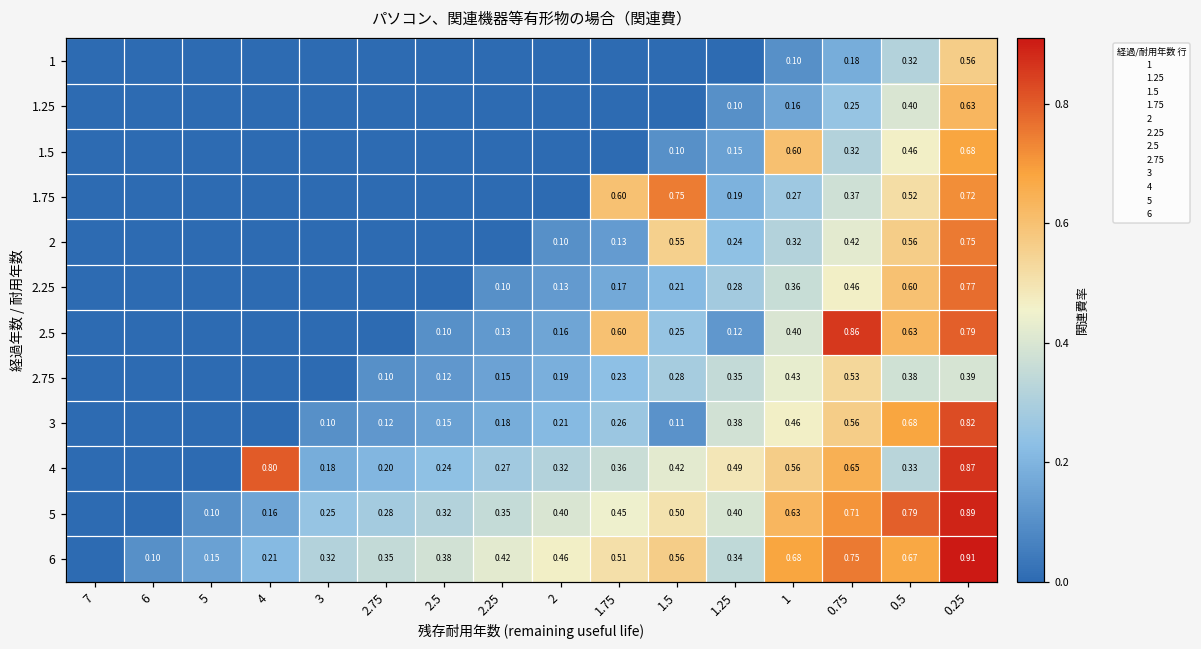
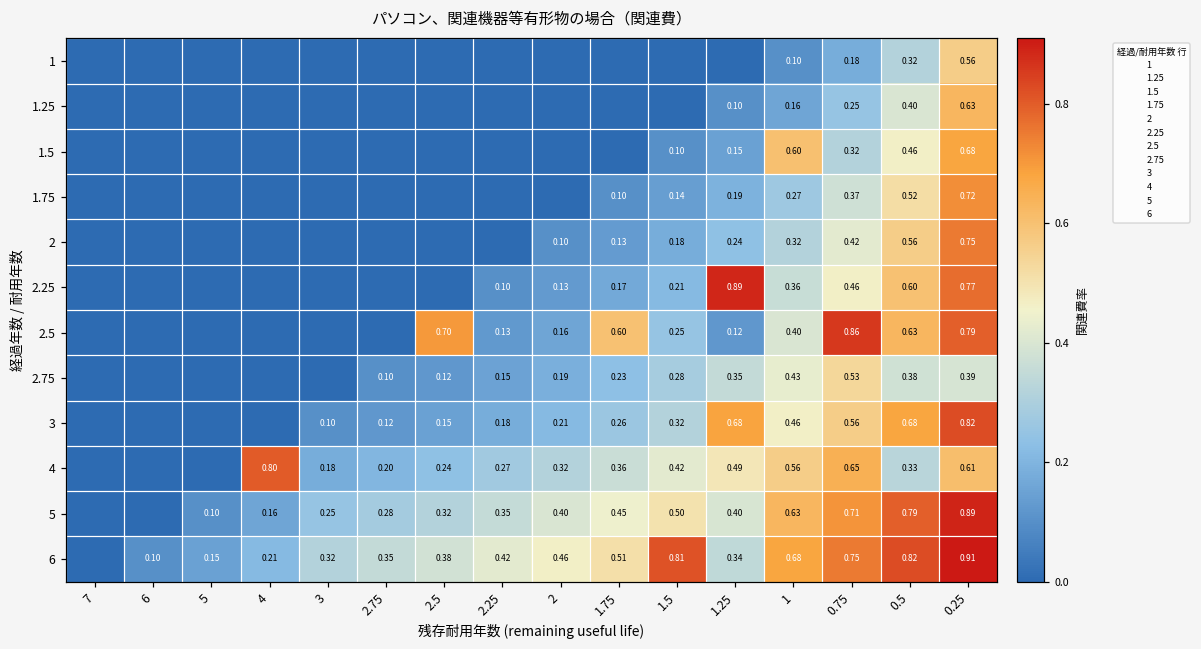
  {
    "1": {
      "1": 0.10,
      "0.75": 0.18,
      "0.5": 0.32,
      "0.25": 0.56
    },
    "1.25": {
      "1.25": 0.10,
      "1": 0.16,
      "0.75": 0.25,
      "0.5": 0.40,
      "0.25": 0.63
    },
    "1.5": {
      "1.5": 0.10,
      "1.25": 0.15,
      "1": 0.60,
      "0.75": 0.32,
      "0.5": 0.46,
      "0.25": 0.68
    },
    "1.75": {
-     "1.75": 0.60,
-     "1.5": 0.75,
+     "1.75": 0.10,
+     "1.5": 0.14,
      "1.25": 0.19,
      "1": 0.27,
      "0.75": 0.37,
      "0.5": 0.52,
      "0.25": 0.72
    },
    "2": {
      "2": 0.10,
      "1.75": 0.13,
-     "1.5": 0.55,
+     "1.5": 0.18,
      "1.25": 0.24,
      "1": 0.32,
      "0.75": 0.42,
      "0.5": 0.56,
      "0.25": 0.75
    },
    "2.25": {
      "2.25": 0.10,
      "2": 0.13,
      "1.75": 0.17,
      "1.5": 0.21,
-     "1.25": 0.28,
+     "1.25": 0.89,
      "1": 0.36,
      "0.75": 0.46,
      "0.5": 0.60,
      "0.25": 0.77
    },
    "2.5": {
-     "2.5": 0.10,
+     "2.5": 0.70,
      "2.25": 0.13,
      "2": 0.16,
      "1.75": 0.60,
      "1.5": 0.25,
      "1.25": 0.12,
      "1": 0.40,
      "0.75": 0.86,
      "0.5": 0.63,
      "0.25": 0.79
    },
    "2.75": {
      "2.75": 0.10,
      "2.5": 0.12,
      "2.25": 0.15,
      "2": 0.19,
      "1.75": 0.23,
      "1.5": 0.28,
      "1.25": 0.35,
      "1": 0.43,
      "0.75": 0.53,
      "0.5": 0.38,
      "0.25": 0.39
    },
    "3": {
      "3": 0.10,
      "2.75": 0.12,
      "2.5": 0.15,
      "2.25": 0.18,
      "2": 0.21,
      "1.75": 0.26,
-     "1.5": 0.11,
-     "1.25": 0.38,
+     "1.5": 0.32,
+     "1.25": 0.68,
      "1": 0.46,
      "0.75": 0.56,
      "0.5": 0.68,
      "0.25": 0.82
    },
    "4": {
      "4": 0.80,
      "3": 0.18,
      "2.75": 0.20,
      "2.5": 0.24,
      "2.25": 0.27,
      "2": 0.32,
      "1.75": 0.36,
      "1.5": 0.42,
      "1.25": 0.49,
      "1": 0.56,
      "0.75": 0.65,
      "0.5": 0.33,
-     "0.25": 0.87
+     "0.25": 0.61
    },
    "5": {
      "5": 0.10,
      "4": 0.16,
      "3": 0.25,
      "2.75": 0.28,
      "2.5": 0.32,
      "2.25": 0.35,
      "2": 0.40,
      "1.75": 0.45,
      "1.5": 0.50,
      "1.25": 0.40,
      "1": 0.63,
      "0.75": 0.71,
      "0.5": 0.79,
      "0.25": 0.89
    },
    "6": {
      "6": 0.10,
      "5": 0.15,
      "4": 0.21,
      "3": 0.32,
      "2.75": 0.35,
      "2.5": 0.38,
      "2.25": 0.42,
      "2": 0.46,
      "1.75": 0.51,
-     "1.5": 0.56,
+     "1.5": 0.81,
      "1.25": 0.34,
      "1": 0.68,
      "0.75": 0.75,
-     "0.5": 0.67,
+     "0.5": 0.82,
      "0.25": 0.91
    }
  }
